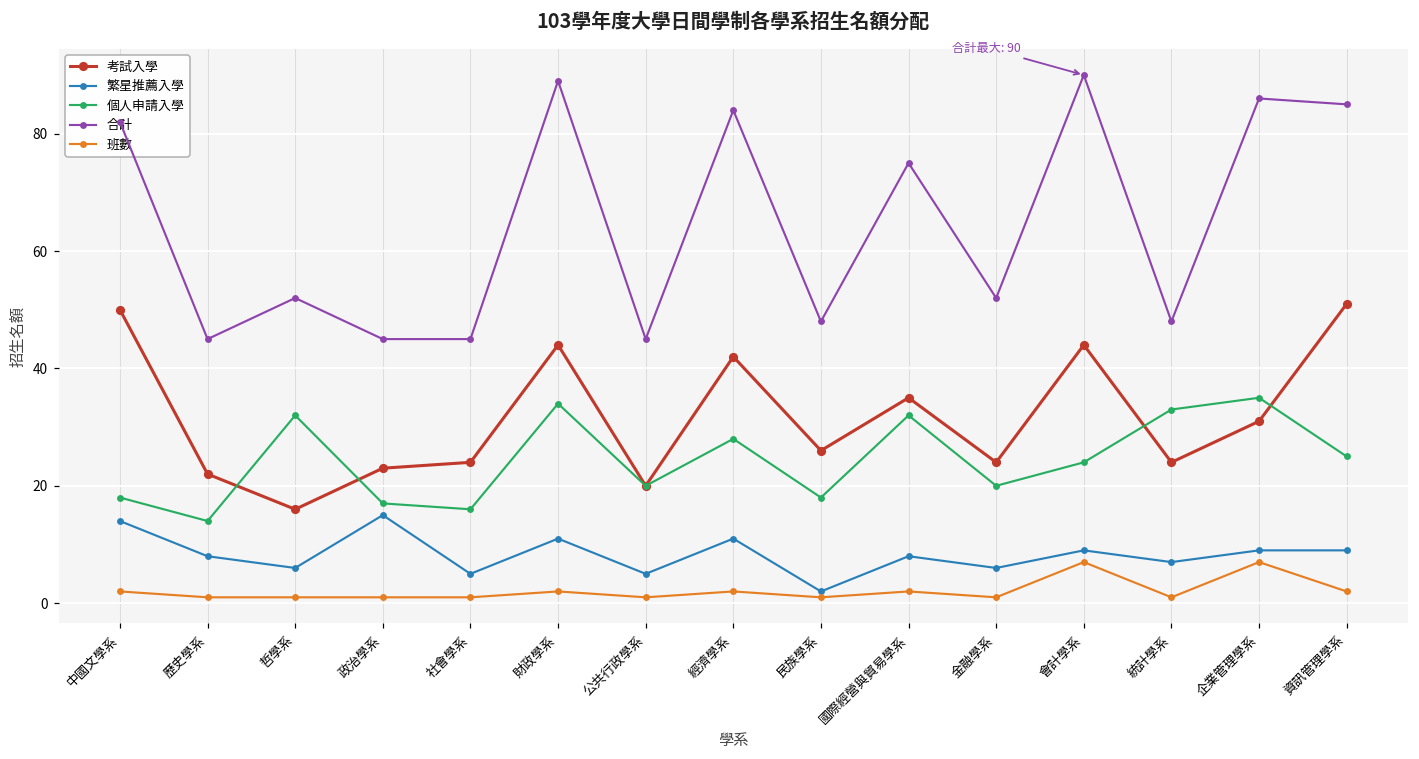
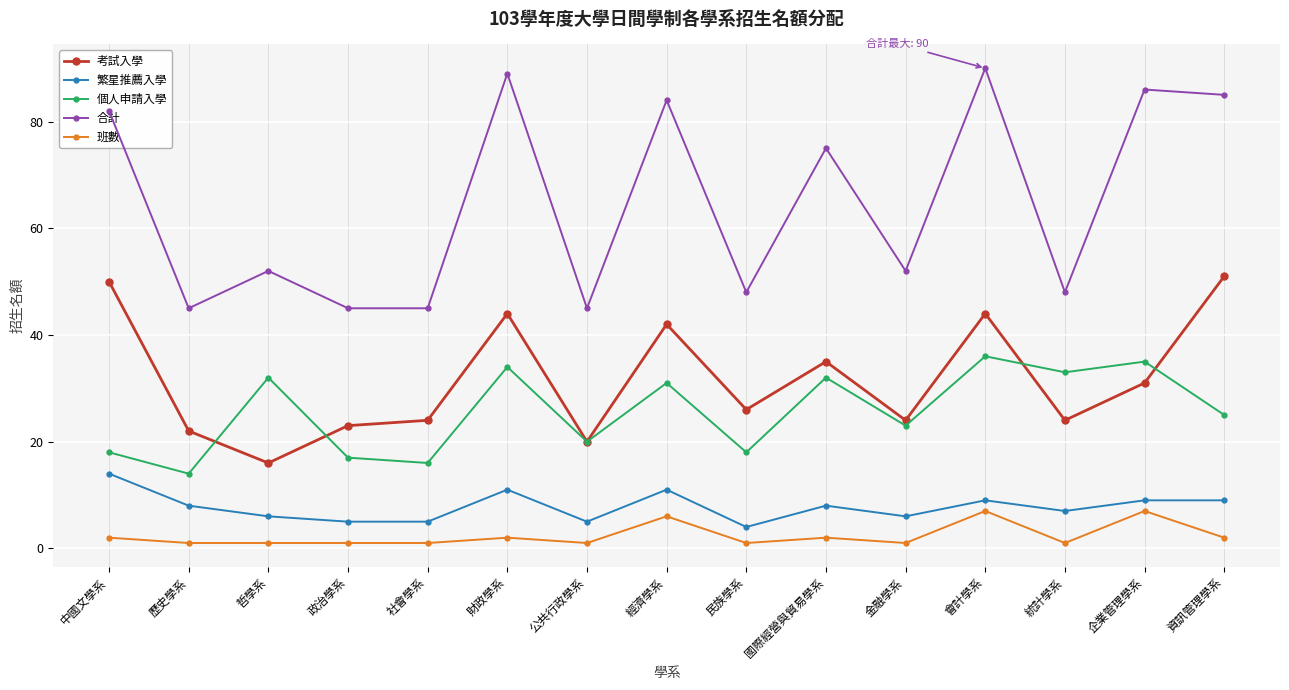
  {
    "考試入學": {
      "中國文學系": 50,
      "歷史學系": 22,
      "哲學系": 16,
      "政治學系": 23,
      "社會學系": 24,
      "財政學系": 44,
      "經濟學系": 42,
      "民族學系": 26,
      "國際經營與貿易學系": 35,
      "金融學系": 24,
      "會計學系": 44,
      "統計學系": 24,
      "企業管理學系": 31,
      "資訊管理學系": 51
    },
    "繁星推薦入學": {
      "中國文學系": 14,
      "歷史學系": 8,
      "哲學系": 6,
-     "政治學系": 15,
+     "政治學系": 5,
      "社會學系": 5,
      "財政學系": 11,
      "公共行政學系": 5,
      "經濟學系": 11,
-     "民族學系": 2,
+     "民族學系": 4,
      "國際經營與貿易學系": 8,
      "金融學系": 6,
      "會計學系": 9,
      "統計學系": 7,
      "企業管理學系": 9,
      "資訊管理學系": 9
    },
    "個人申請入學": {
      "中國文學系": 18,
      "歷史學系": 14,
      "哲學系": 32,
      "政治學系": 17,
      "社會學系": 16,
      "財政學系": 34,
-     "經濟學系": 28,
+     "經濟學系": 31,
      "民族學系": 18,
      "國際經營與貿易學系": 32,
-     "金融學系": 20,
-     "會計學系": 24,
+     "金融學系": 23,
+     "會計學系": 36,
      "統計學系": 33,
      "企業管理學系": 35,
      "資訊管理學系": 25
    },
    "合計": {
      "會計學系": 90
    },
    "班數": {
      "中國文學系": 2,
      "歷史學系": 1,
      "哲學系": 1,
      "政治學系": 1,
      "社會學系": 1,
      "財政學系": 2,
      "公共行政學系": 1,
-     "經濟學系": 2,
+     "經濟學系": 6,
      "民族學系": 1,
      "國際經營與貿易學系": 2,
      "金融學系": 1,
      "會計學系": 7,
      "統計學系": 1,
      "企業管理學系": 7,
      "資訊管理學系": 2
    }
  }
